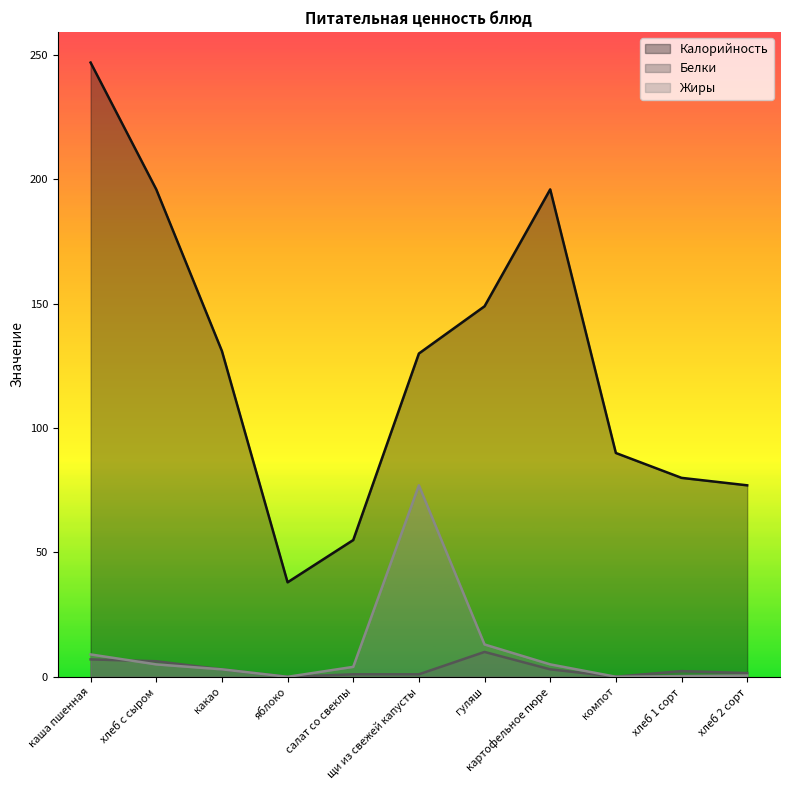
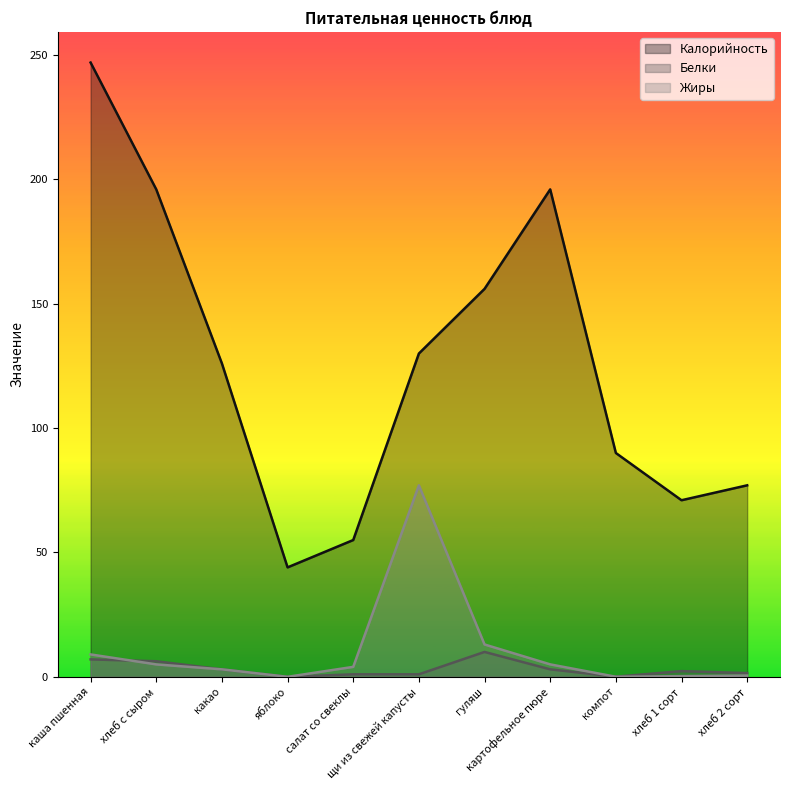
  {
    "Калорийность": {
      "каша пшенная": 247,
      "хлеб с сыром": 196,
-     "какао": 131,
-     "яблоко": 38,
+     "какао": 126,
+     "яблоко": 44,
      "салат со свеклы": 55,
      "щи из свежей капусты": 130,
-     "гуляш": 149,
+     "гуляш": 156,
      "картофельное пюре": 196,
      "компот": 90,
-     "хлеб 1 сорт": 80,
+     "хлеб 1 сорт": 71,
      "хлеб 2 сорт": 77
    }
  }
